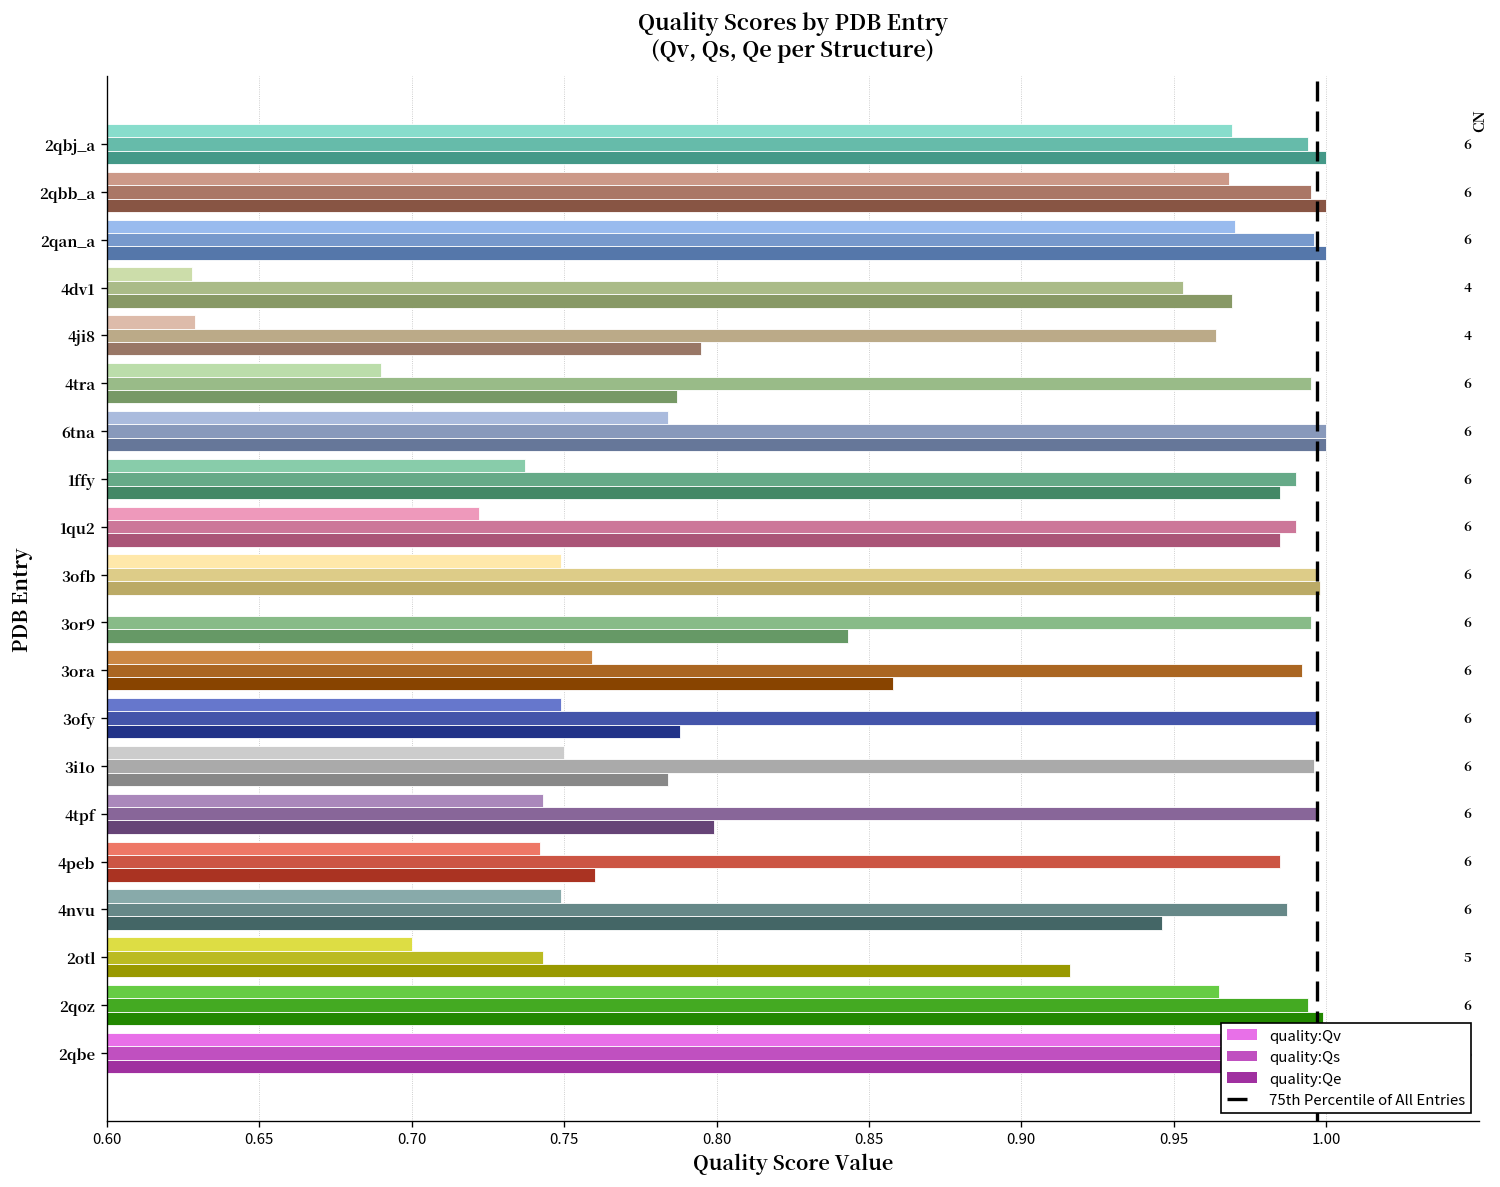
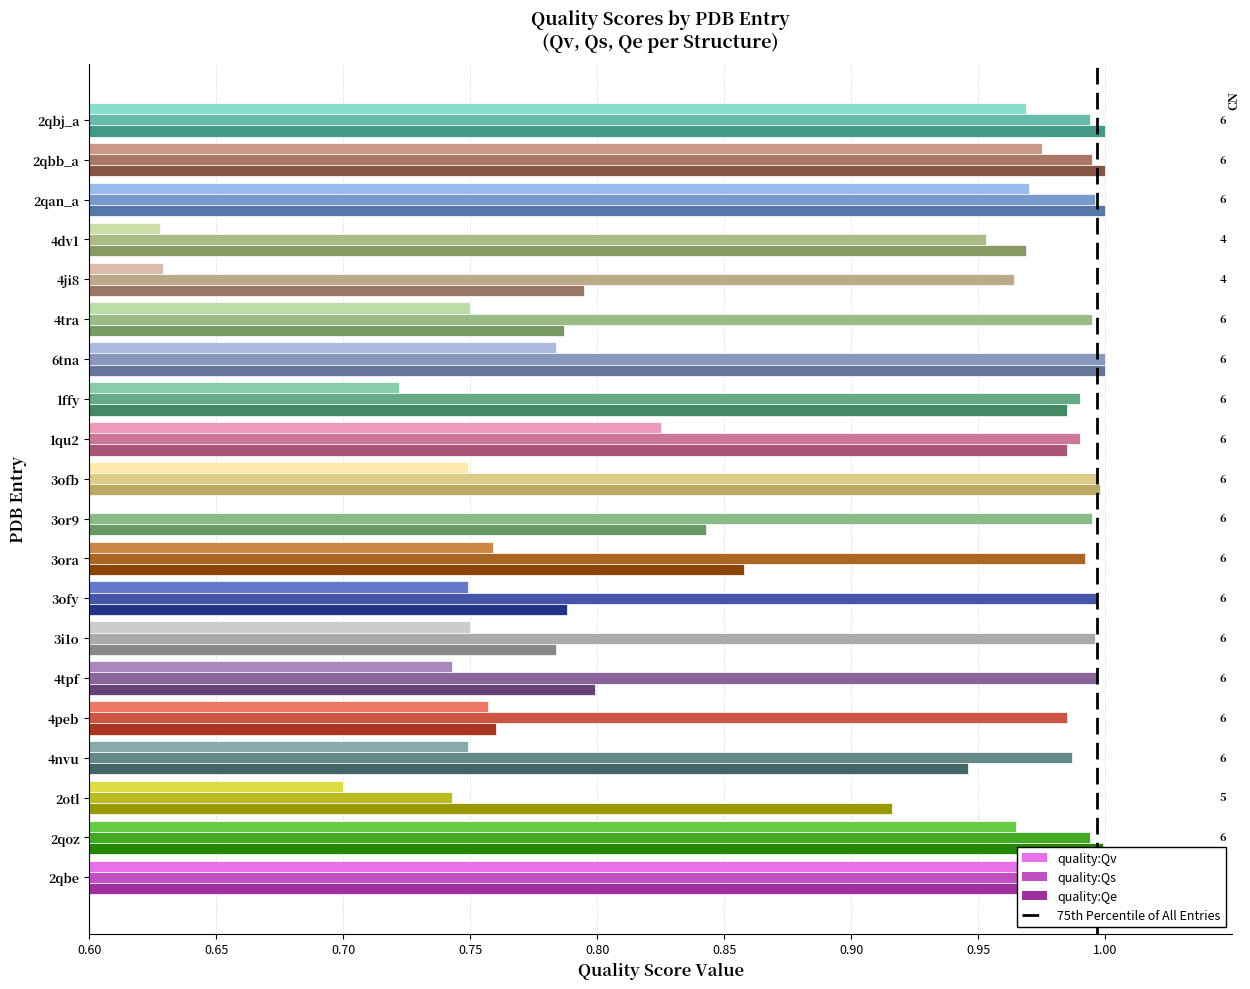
  {
    "quality:Qv": {
      "2qbj_a": 0.969,
-     "2qbb_a": 0.968,
+     "2qbb_a": 0.975,
      "2qan_a": 0.970,
      "4dv1": 0.628,
      "4ji8": 0.629,
-     "4tra": 0.69,
+     "4tra": 0.75,
      "6tna": 0.784,
-     "1ffy": 0.737,
-     "1qu2": 0.722,
+     "1ffy": 0.722,
+     "1qu2": 0.825,
      "3ofb": 0.749,
      "3ora": 0.759,
      "3ofy": 0.749,
      "3i1o": 0.750,
      "4tpf": 0.743,
-     "4peb": 0.742,
+     "4peb": 0.757,
      "4nvu": 0.749,
      "2otl": 0.700,
      "2qoz": 0.965
    }
  }
